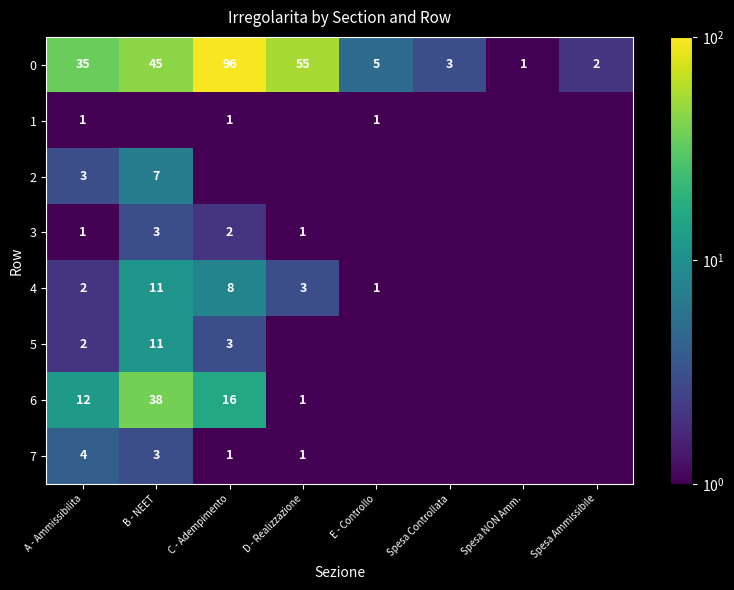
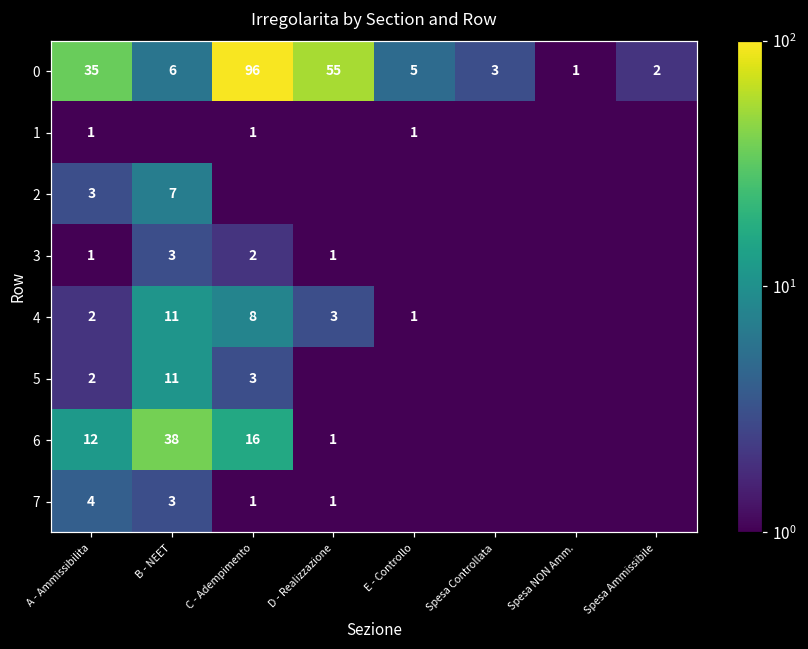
  {
    "0": {
      "A - Ammissibilita": 35,
-     "B - NEET": 45,
+     "B - NEET": 6,
      "C - Adempimento": 96,
      "D - Realizzazione": 55,
      "E - Controllo": 5,
      "Spesa Controllata": 3,
      "Spesa NON Amm.": 1,
      "Spesa Ammissibile": 2
    },
    "1": {
      "A - Ammissibilita": 1,
      "C - Adempimento": 1,
      "E - Controllo": 1
    },
    "2": {
      "A - Ammissibilita": 3,
      "B - NEET": 7
    },
    "3": {
      "A - Ammissibilita": 1,
      "B - NEET": 3,
      "C - Adempimento": 2,
      "D - Realizzazione": 1
    },
    "4": {
      "A - Ammissibilita": 2,
      "B - NEET": 11,
      "C - Adempimento": 8,
      "D - Realizzazione": 3,
      "E - Controllo": 1
    },
    "5": {
      "A - Ammissibilita": 2,
      "B - NEET": 11,
      "C - Adempimento": 3
    },
    "6": {
      "A - Ammissibilita": 12,
      "B - NEET": 38,
      "C - Adempimento": 16,
      "D - Realizzazione": 1
    },
    "7": {
      "A - Ammissibilita": 4,
      "B - NEET": 3,
      "C - Adempimento": 1,
      "D - Realizzazione": 1
    }
  }
